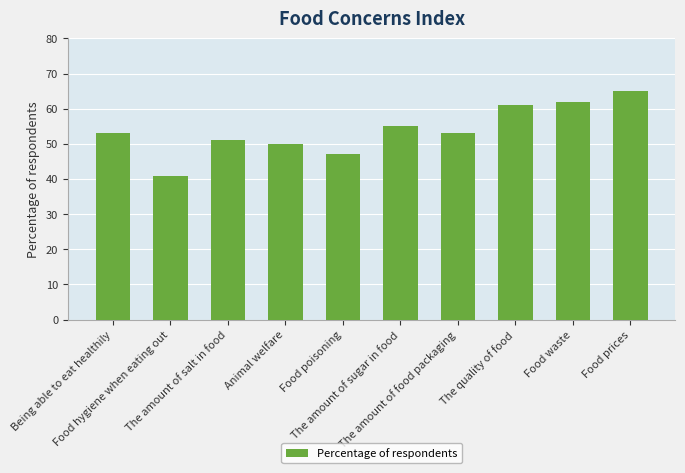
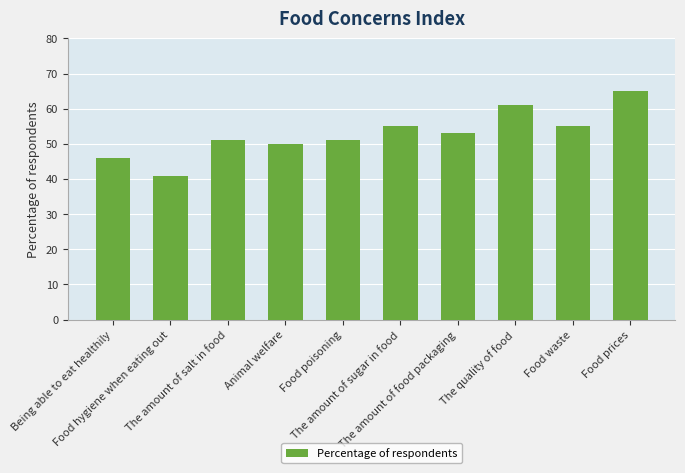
  {
-   "Being able to eat healthily": 53,
+   "Being able to eat healthily": 46,
    "Food hygiene when eating out": 41,
    "The amount of salt in food": 51,
    "Animal welfare": 50,
-   "Food poisoning": 47,
+   "Food poisoning": 51,
    "The amount of sugar in food": 55,
    "The amount of food packaging": 53,
    "The quality of food": 61,
-   "Food waste": 62,
+   "Food waste": 55,
    "Food prices": 65
  }
